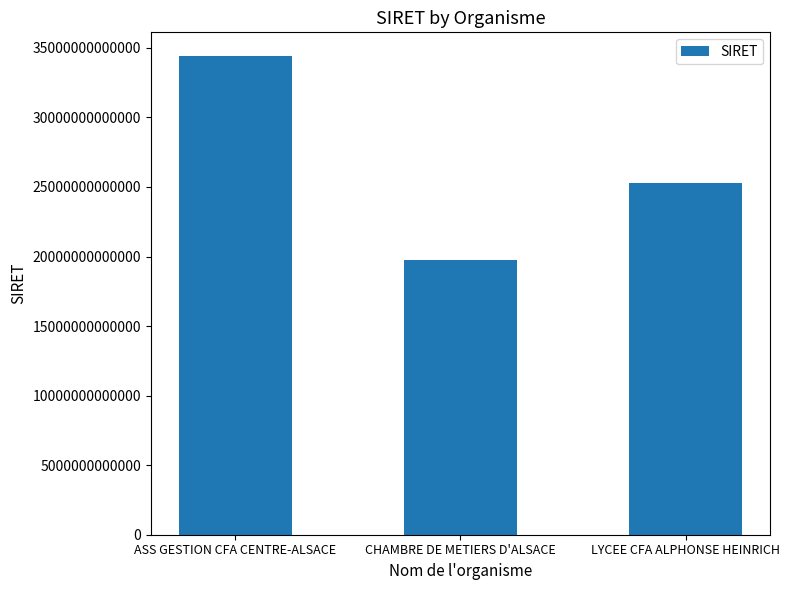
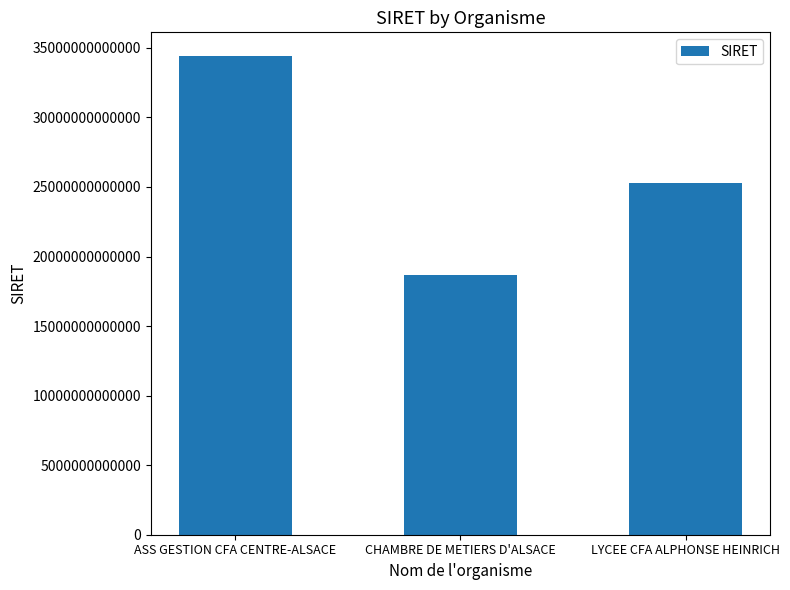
  {
    "ASS GESTION CFA CENTRE-ALSACE": 34400000000000,
-   "CHAMBRE DE METIERS D'ALSACE": 19700000000000,
+   "CHAMBRE DE METIERS D'ALSACE": 18700000000000,
    "LYCEE CFA ALPHONSE HEINRICH": 25300000000000
  }
